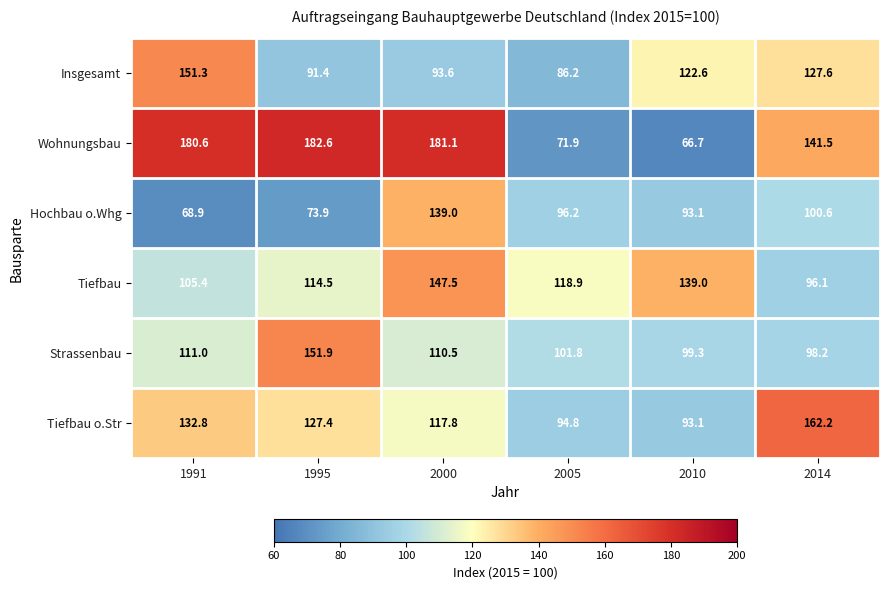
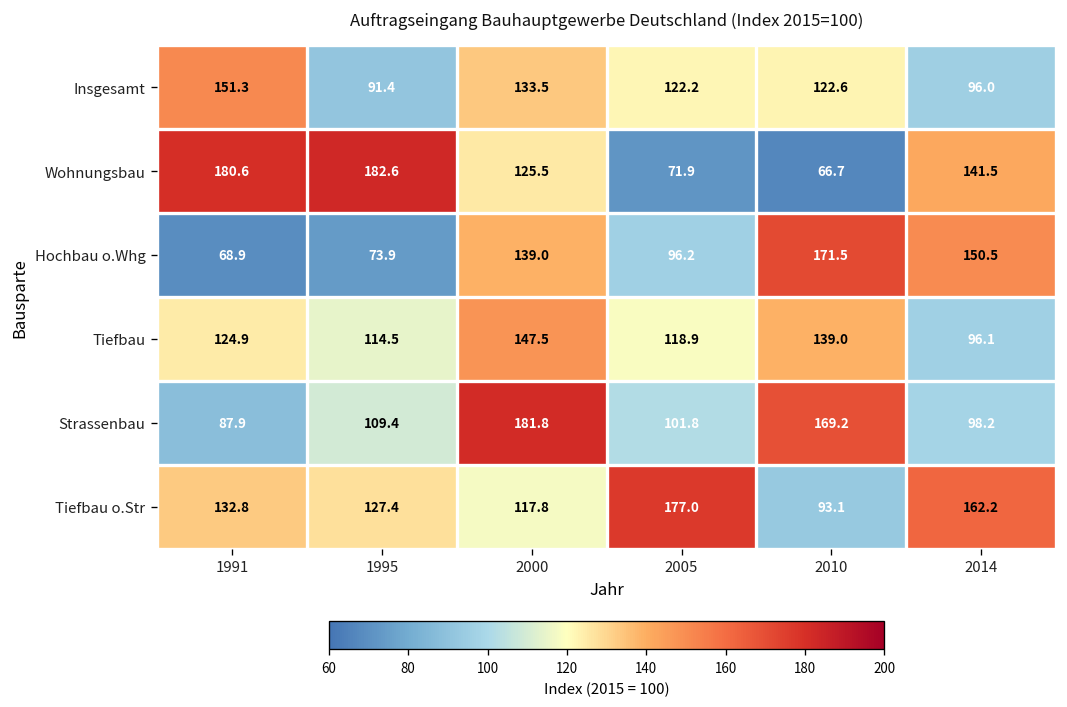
  {
    "Insgesamt": {
      "1991": 151.3,
      "1995": 91.4,
-     "2000": 93.6,
-     "2005": 86.2,
+     "2000": 133.5,
+     "2005": 122.2,
      "2010": 122.6,
-     "2014": 127.6
+     "2014": 96.0
    },
    "Wohnungsbau": {
      "1991": 180.6,
      "1995": 182.6,
-     "2000": 181.1,
+     "2000": 125.5,
      "2005": 71.9,
      "2010": 66.7,
      "2014": 141.5
    },
    "Hochbau o.Whg": {
      "1991": 68.9,
      "1995": 73.9,
      "2000": 139.0,
      "2005": 96.2,
-     "2010": 93.1,
-     "2014": 100.6
+     "2010": 171.5,
+     "2014": 150.5
    },
    "Tiefbau": {
-     "1991": 105.4,
+     "1991": 124.9,
      "1995": 114.5,
      "2000": 147.5,
      "2005": 118.9,
      "2010": 139.0,
      "2014": 96.1
    },
    "Strassenbau": {
-     "1991": 111.0,
-     "1995": 151.9,
-     "2000": 110.5,
+     "1991": 87.9,
+     "1995": 109.4,
+     "2000": 181.8,
      "2005": 101.8,
-     "2010": 99.3,
+     "2010": 169.2,
      "2014": 98.2
    },
    "Tiefbau o.Str": {
      "1991": 132.8,
      "1995": 127.4,
      "2000": 117.8,
-     "2005": 94.8,
+     "2005": 177.0,
      "2010": 93.1,
      "2014": 162.2
    }
  }
